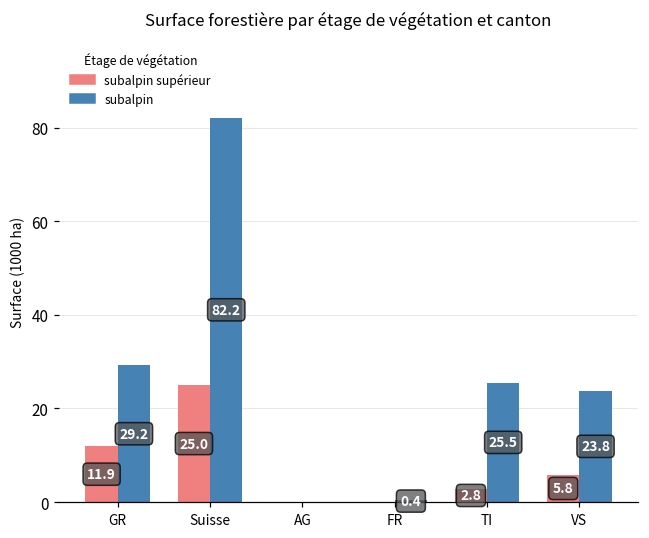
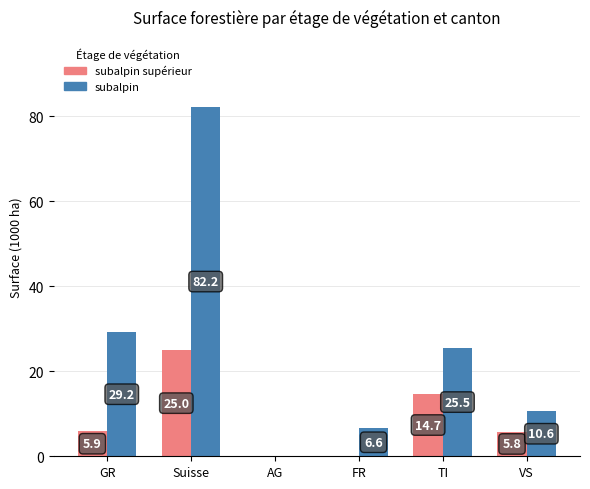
  {
    "subalpin supérieur": {
-     "GR": 11.9,
-     "TI": 2.8
+     "GR": 5.9,
+     "TI": 14.7
    },
    "subalpin": {
-     "FR": 0.4,
-     "VS": 23.8
+     "FR": 6.6,
+     "VS": 10.6
    }
  }
